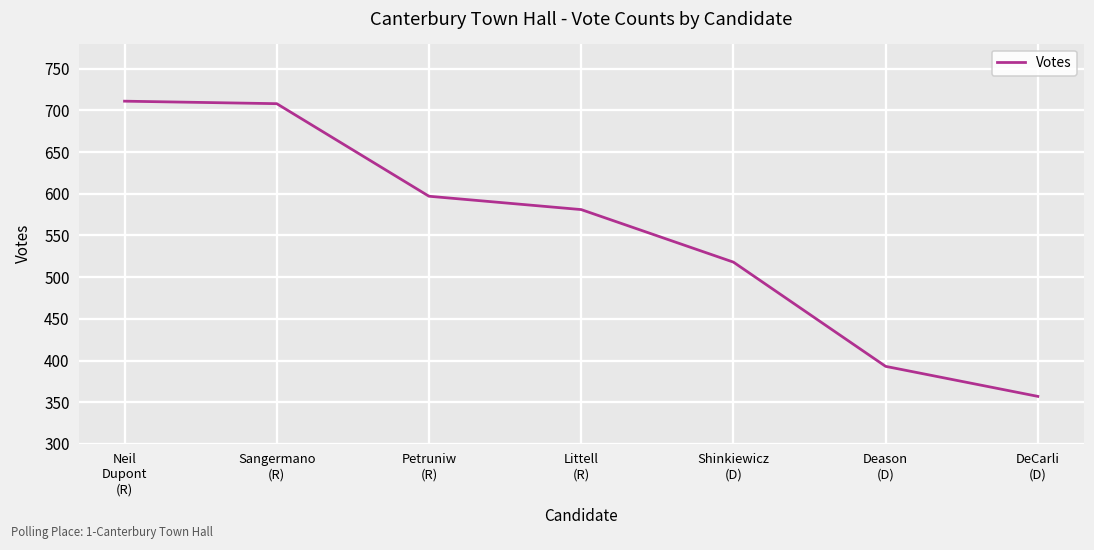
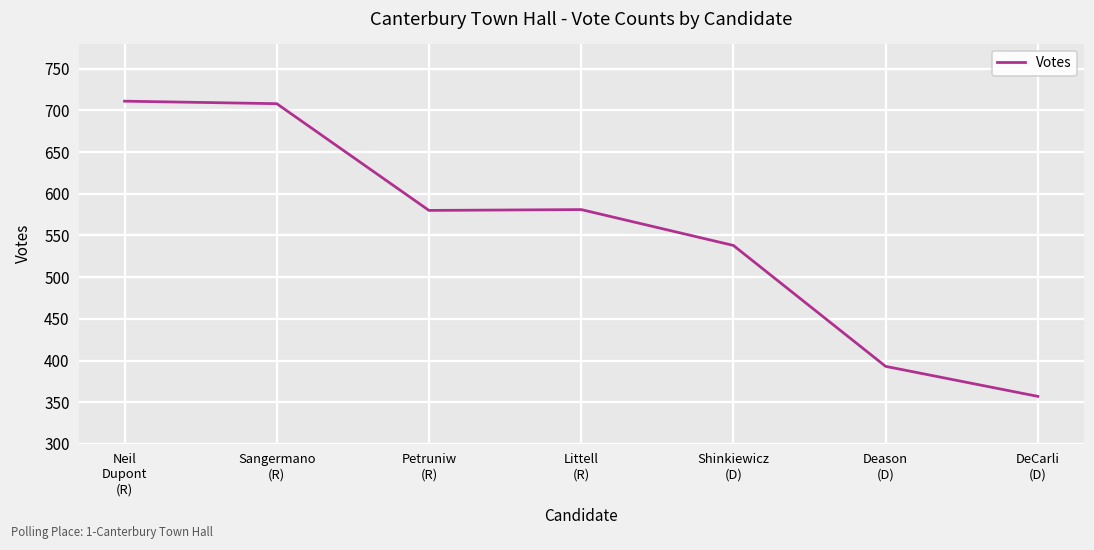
  {
    "Neil Dupont (R)": 710,
    "Sangermano (R)": 710,
-   "Petruniw (R)": 600,
+   "Petruniw (R)": 580,
    "Littell (R)": 580,
-   "Shinkiewicz (D)": 520,
+   "Shinkiewicz (D)": 540,
    "Deason (D)": 390,
    "DeCarli (D)": 360
  }
